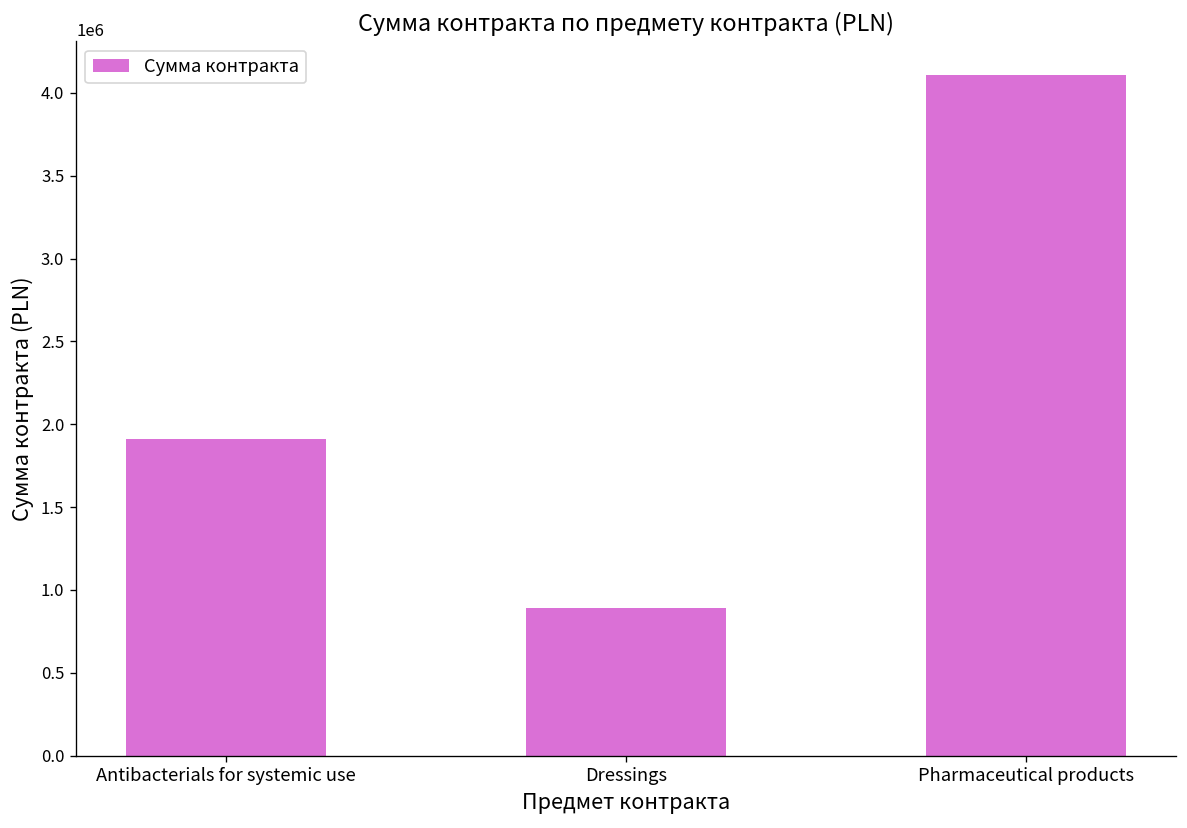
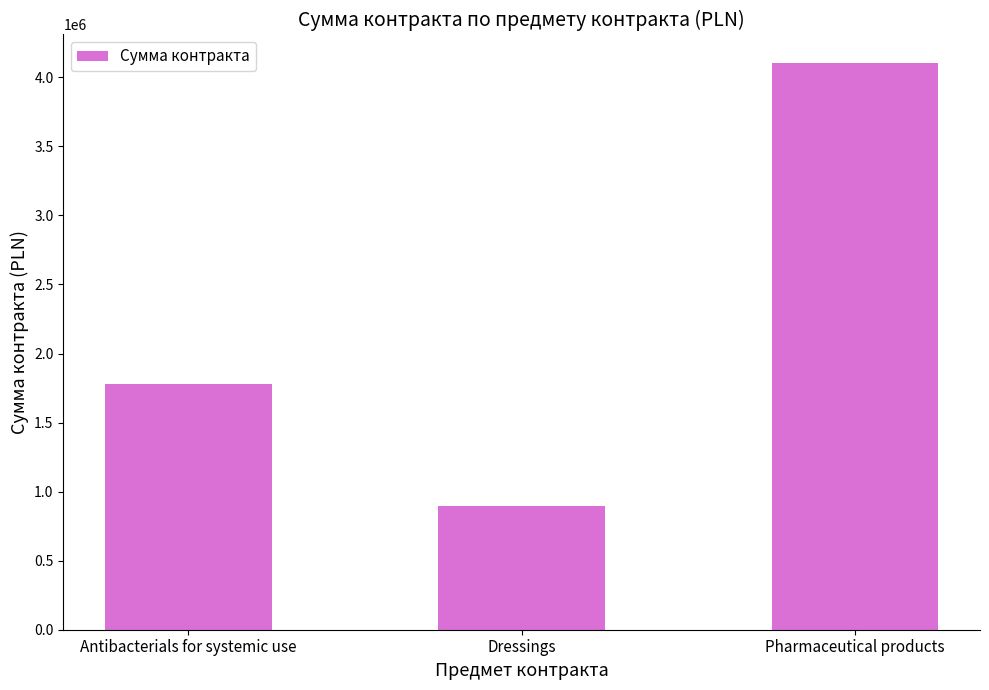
  {
-   "Antibacterials for systemic use": 1910000,
+   "Antibacterials for systemic use": 1780000,
    "Dressings": 890000,
    "Pharmaceutical products": 4100000
  }
